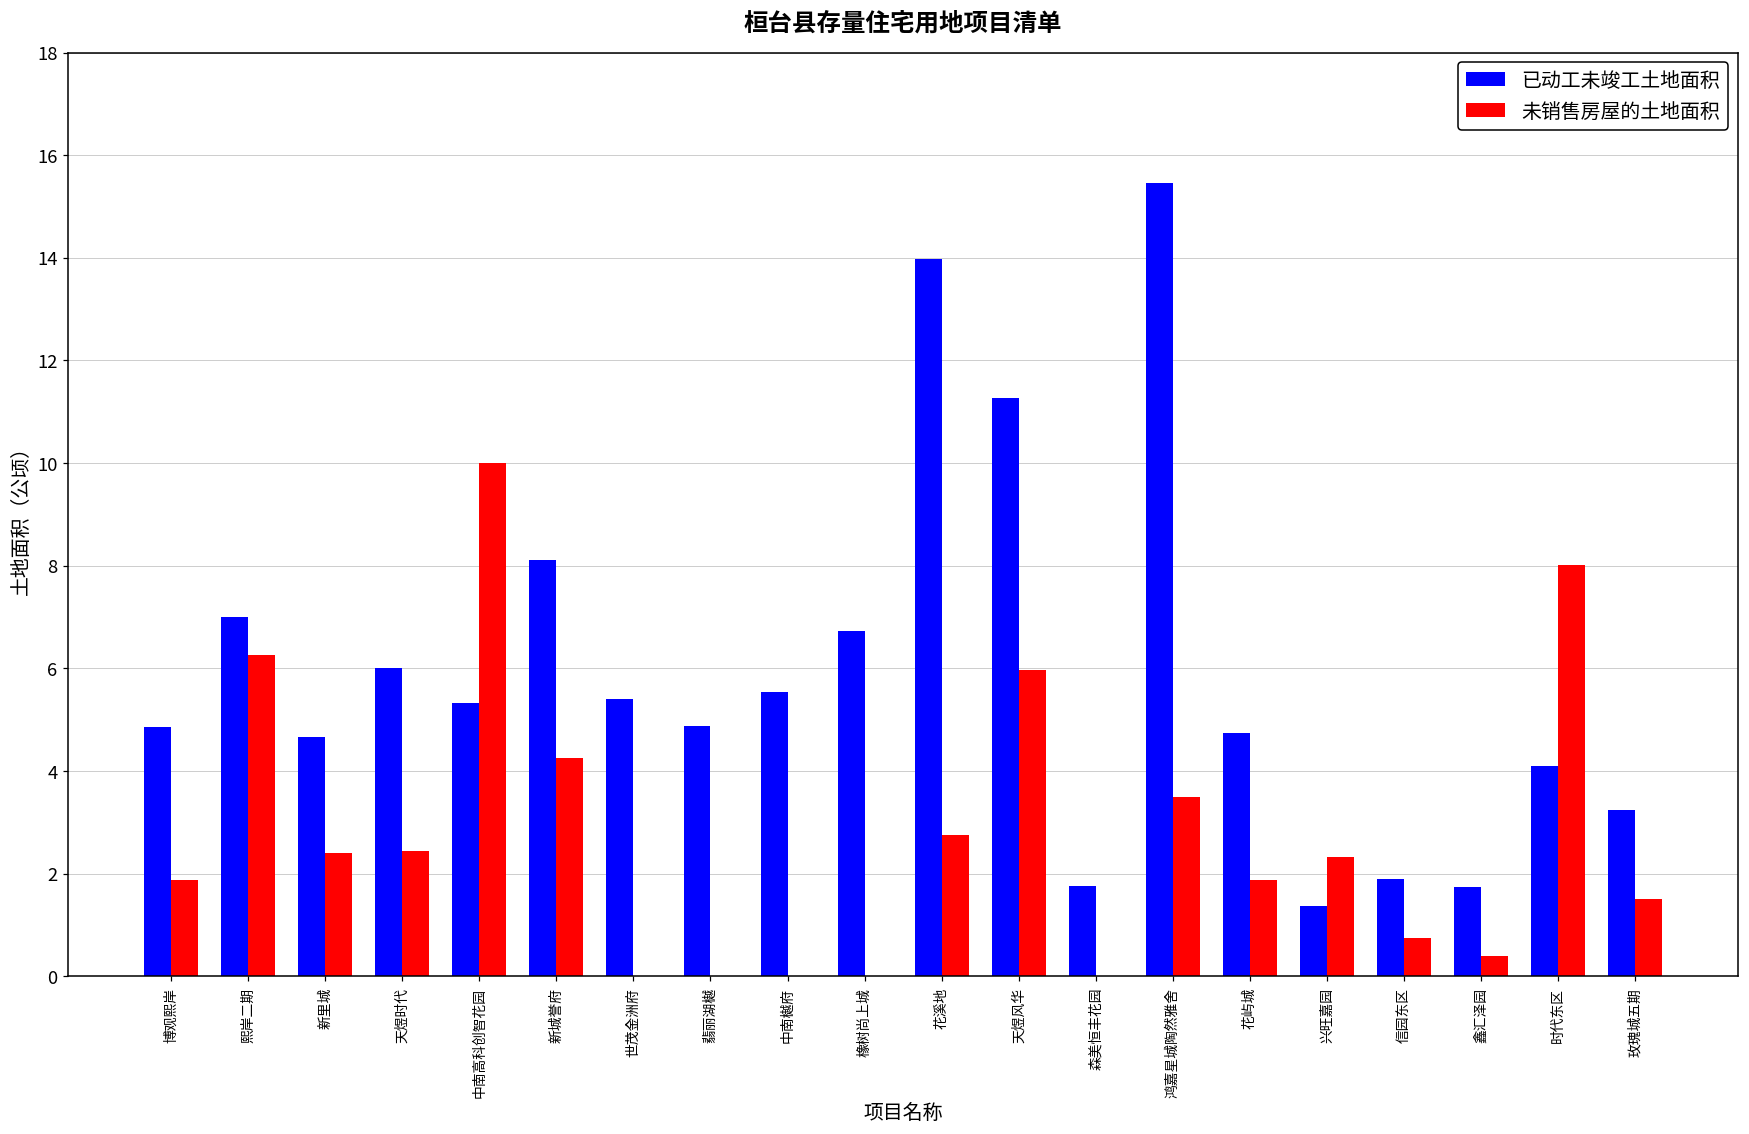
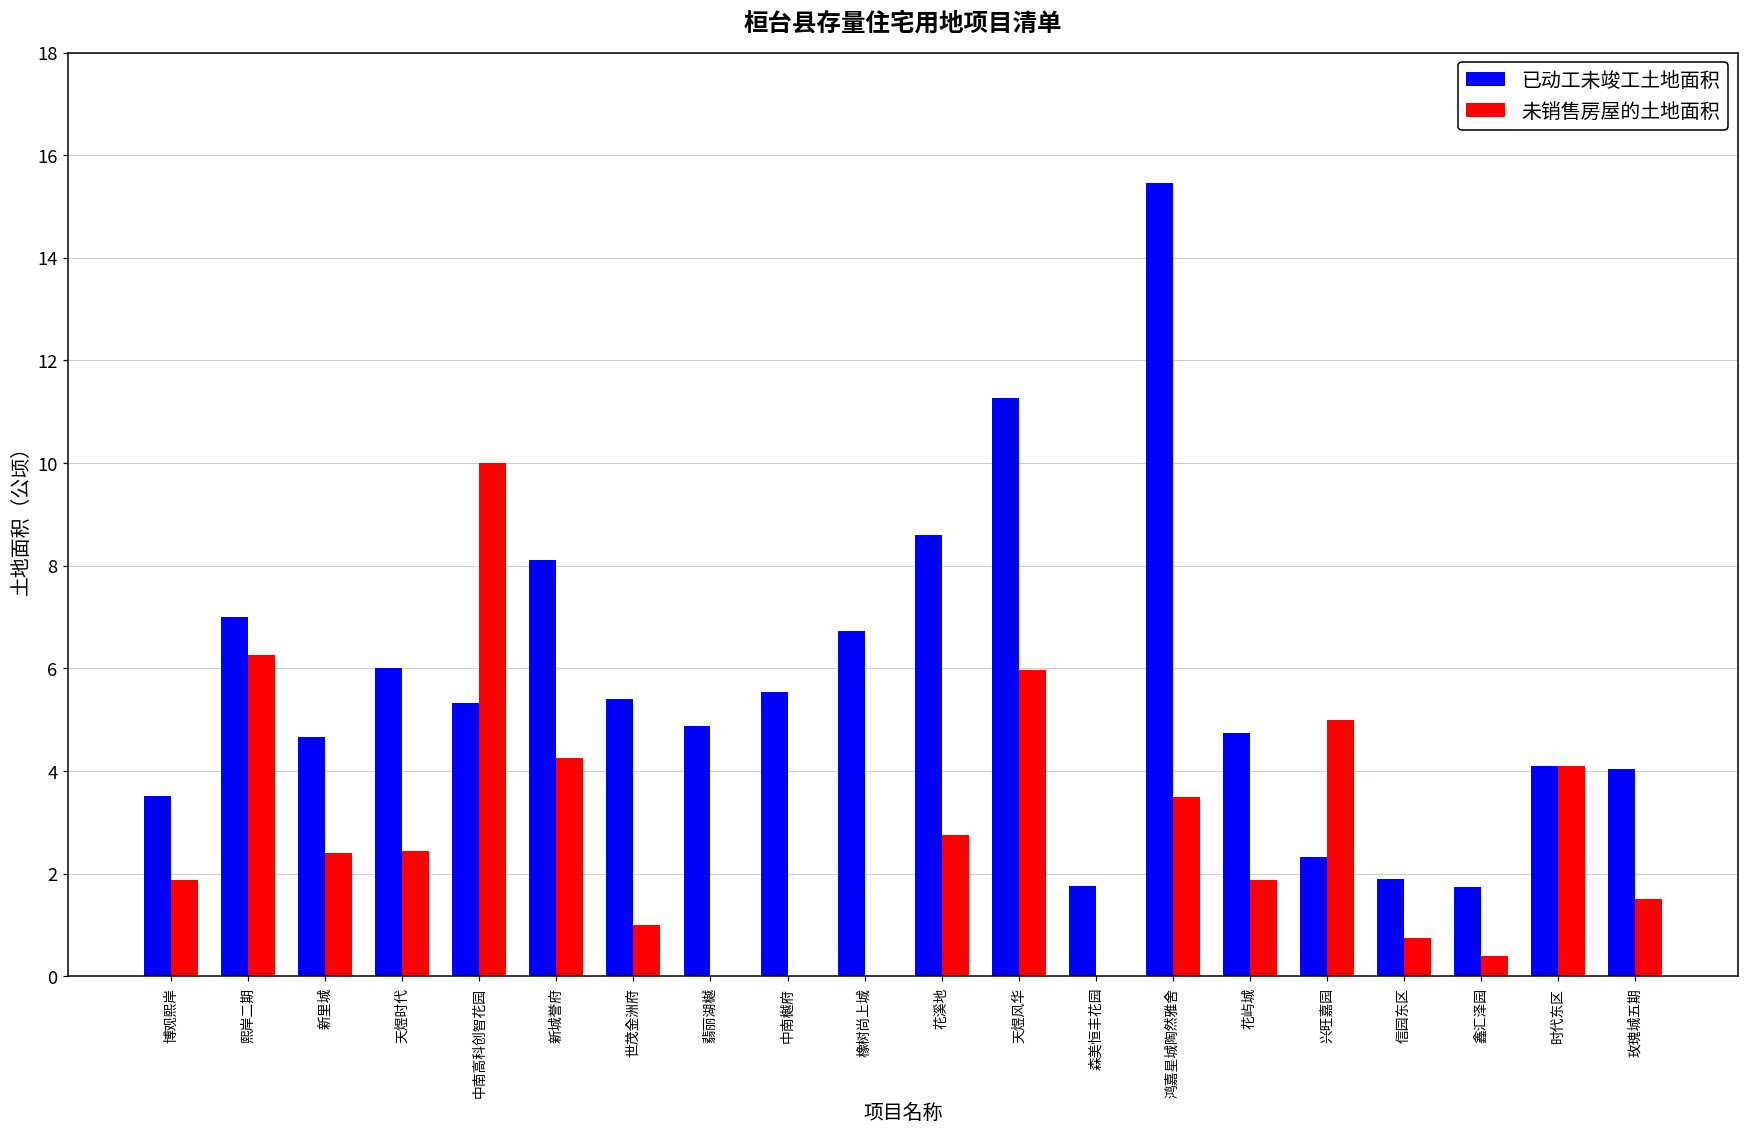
  {
    "已动工未竣工土地面积": {
-     "博观熙岸": 4.9,
+     "博观熙岸": 3.5,
      "熙岸二期": 7.0,
      "新里城": 4.7,
      "天煜时代": 6.0,
      "中南高科创智花园": 5.3,
      "新城誉府": 8.1,
      "世茂金洲府": 5.4,
      "翡丽湖樾": 4.9,
      "中南樾府": 5.5,
      "橡树尚上城": 6.7,
-     "花溪地": 14.0,
+     "花溪地": 8.6,
      "天煜风华": 11.3,
      "森美恒丰花园": 1.8,
      "鸿嘉星城陶然雅舍": 15.5,
      "花屿城": 4.7,
-     "兴旺嘉园": 1.4,
+     "兴旺嘉园": 2.3,
      "信园东区": 1.9,
      "鑫汇泽园": 1.7,
      "时代东区": 4.1,
-     "玫瑰城五期": 3.2
+     "玫瑰城五期": 4.0
    },
    "未销售房屋的土地面积": {
      "博观熙岸": 1.9,
      "熙岸二期": 6.3,
      "新里城": 2.4,
      "天煜时代": 2.4,
      "中南高科创智花园": 10.0,
      "新城誉府": 4.3,
-     "世茂金洲府": 0,
+     "世茂金洲府": 1,
      "翡丽湖樾": 0.0,
      "中南樾府": 0.0,
      "橡树尚上城": 0.0,
      "花溪地": 2.8,
      "天煜风华": 6.0,
      "森美恒丰花园": 0.0,
      "鸿嘉星城陶然雅舍": 3.5,
      "花屿城": 1.9,
-     "兴旺嘉园": 2.3,
+     "兴旺嘉园": 5.0,
      "信园东区": 0.7,
      "鑫汇泽园": 0.4,
-     "时代东区": 8.0,
+     "时代东区": 4.1,
      "玫瑰城五期": 1.5
    }
  }
